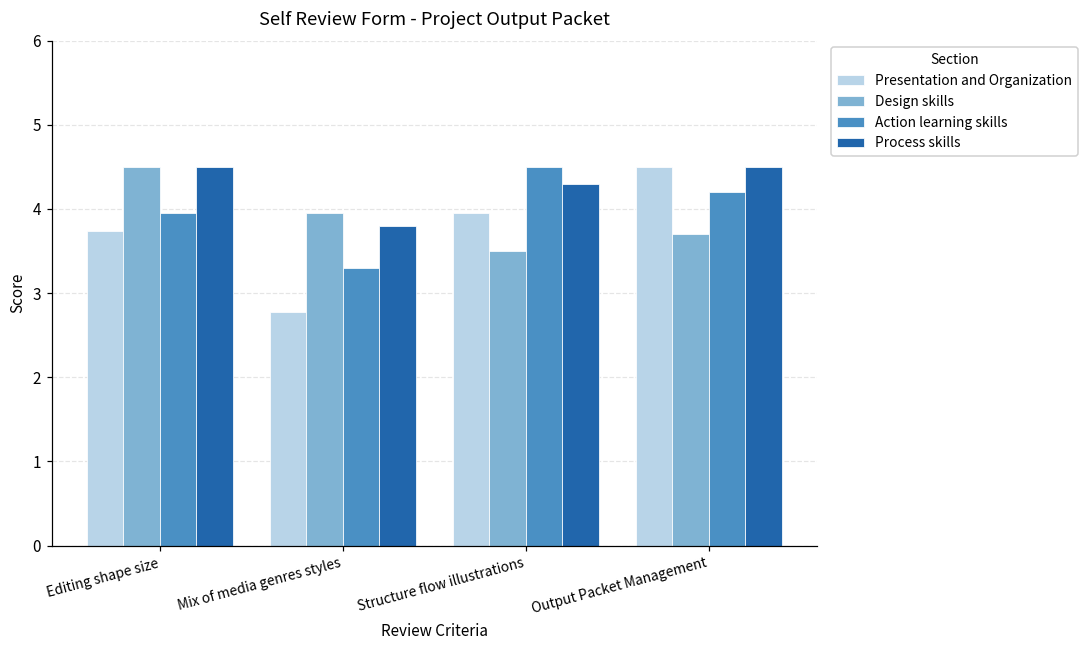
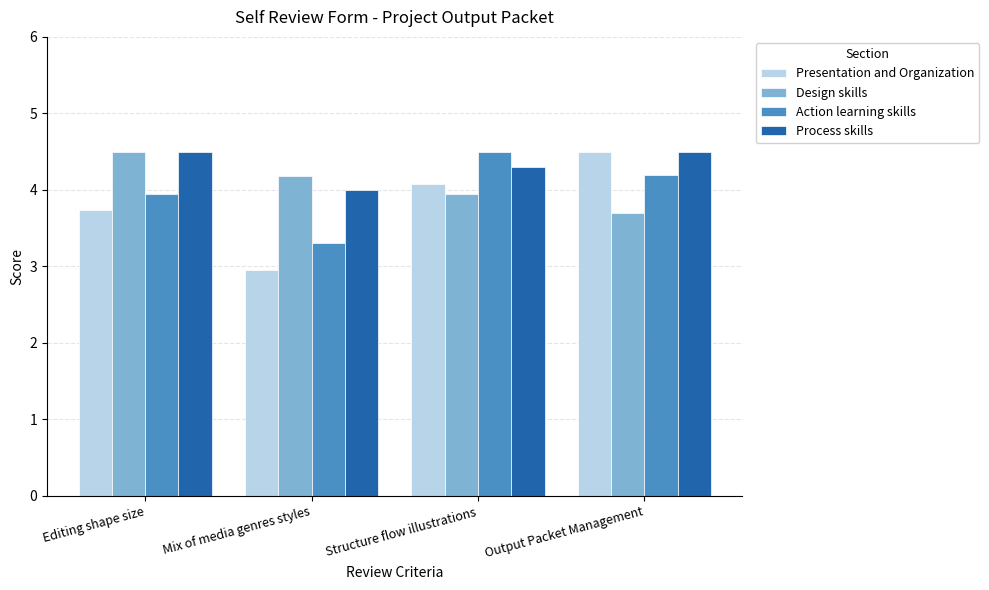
  {
    "Presentation and Organization": {
      "Editing shape size": 3.7,
-     "Mix of media genres styles": 2.8,
-     "Structure flow illustrations": 4.0,
+     "Mix of media genres styles": 3.0,
+     "Structure flow illustrations": 4.1,
      "Output Packet Management": 4.5
    },
    "Design skills": {
      "Editing shape size": 4.5,
-     "Mix of media genres styles": 4.0,
-     "Structure flow illustrations": 3.5,
+     "Mix of media genres styles": 4.2,
+     "Structure flow illustrations": 4.0,
      "Output Packet Management": 3.7
    },
    "Action learning skills": {
      "Editing shape size": 4.0,
      "Mix of media genres styles": 3.3,
      "Structure flow illustrations": 4.5,
      "Output Packet Management": 4.2
    },
    "Process skills": {
      "Editing shape size": 4.5,
-     "Mix of media genres styles": 3.8,
+     "Mix of media genres styles": 4.0,
      "Structure flow illustrations": 4.3,
      "Output Packet Management": 4.5
    }
  }
